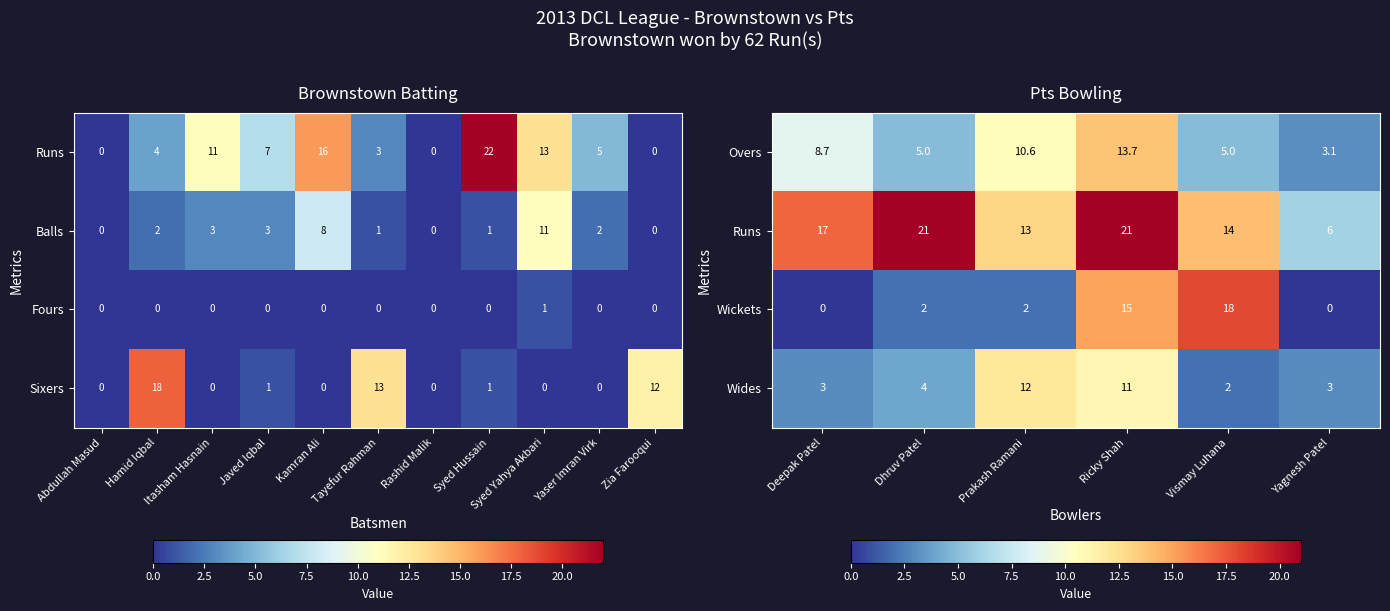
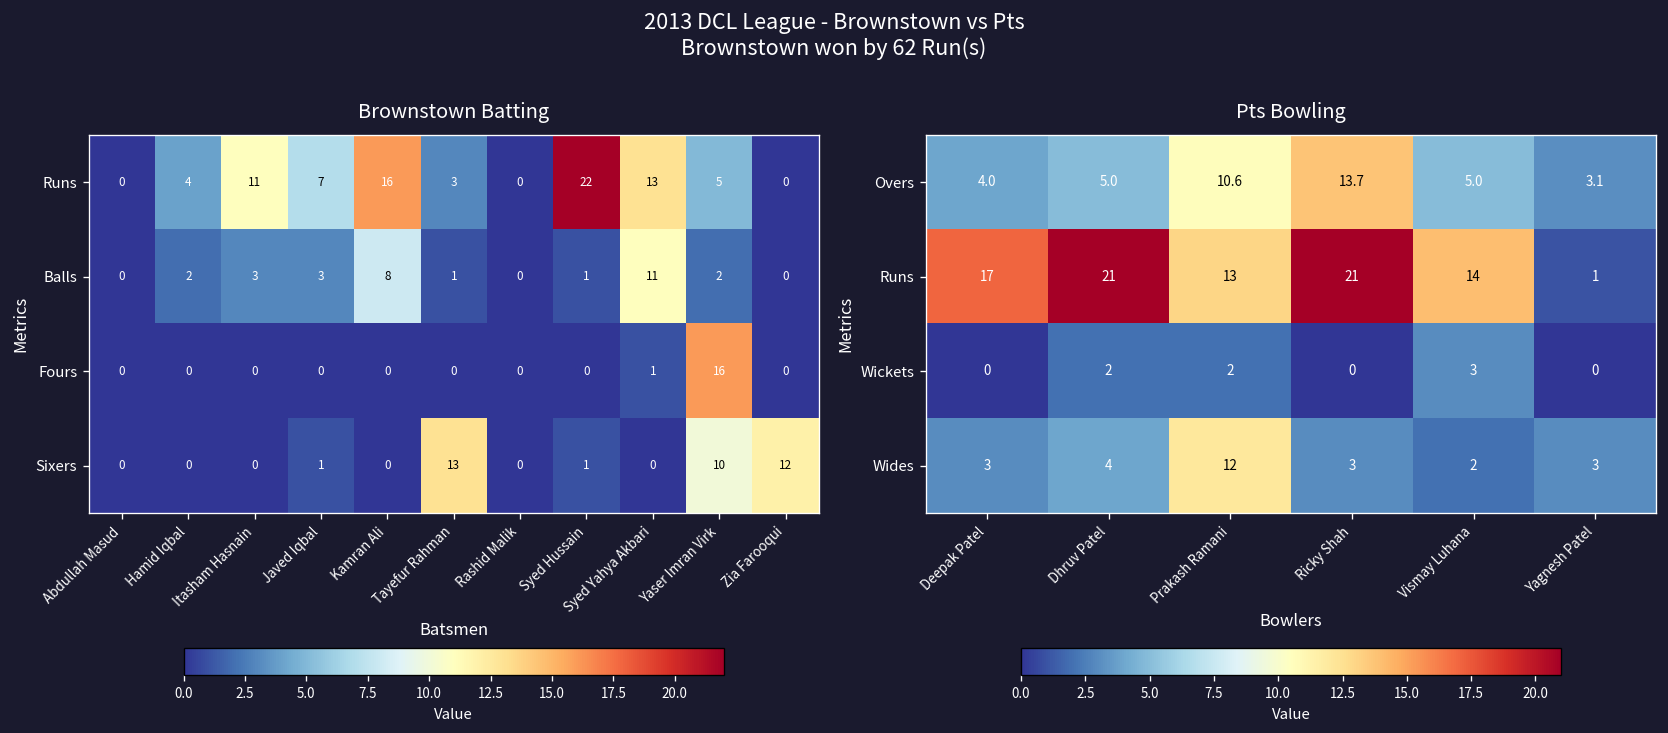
  {
    "Brownstown Batting": {
      "Runs": {
        "Abdullah Masud": 0,
        "Hamid Iqbal": 4,
        "Itasham Hasnain": 11,
        "Javed Iqbal": 7,
        "Kamran Ali": 16,
        "Tayefur Rahman": 3,
        "Rashid Malik": 0,
        "Syed Hussain": 22,
        "Syed Yahya Akbari": 13,
        "Yaser Imran Virk": 5,
        "Zia Farooqui": 0
      },
      "Balls": {
        "Abdullah Masud": 0,
        "Hamid Iqbal": 2,
        "Itasham Hasnain": 3,
        "Javed Iqbal": 3,
        "Kamran Ali": 8,
        "Tayefur Rahman": 1,
        "Rashid Malik": 0,
        "Syed Hussain": 1,
        "Syed Yahya Akbari": 11,
        "Yaser Imran Virk": 2,
        "Zia Farooqui": 0
      },
      "Fours": {
        "Abdullah Masud": 0,
        "Hamid Iqbal": 0,
        "Itasham Hasnain": 0,
        "Javed Iqbal": 0,
        "Kamran Ali": 0,
        "Tayefur Rahman": 0,
        "Rashid Malik": 0,
        "Syed Hussain": 0,
        "Syed Yahya Akbari": 1,
-       "Yaser Imran Virk": 0,
+       "Yaser Imran Virk": 16,
        "Zia Farooqui": 0
      },
      "Sixers": {
        "Abdullah Masud": 0,
-       "Hamid Iqbal": 18,
+       "Hamid Iqbal": 0,
        "Itasham Hasnain": 0,
        "Javed Iqbal": 1,
        "Kamran Ali": 0,
        "Tayefur Rahman": 13,
        "Rashid Malik": 0,
        "Syed Hussain": 1,
        "Syed Yahya Akbari": 0,
-       "Yaser Imran Virk": 0,
+       "Yaser Imran Virk": 10,
        "Zia Farooqui": 12
      }
    },
    "Pts Bowling": {
      "Overs": {
-       "Deepak Patel": 8.7,
+       "Deepak Patel": 4.0,
        "Dhruv Patel": 5.0,
        "Prakash Ramani": 10.6,
        "Ricky Shah": 13.7,
        "Vismay Luhana": 5.0,
        "Yagnesh Patel": 3.1
      },
      "Runs": {
        "Deepak Patel": 17,
        "Dhruv Patel": 21,
        "Prakash Ramani": 13,
        "Ricky Shah": 21,
        "Vismay Luhana": 14,
-       "Yagnesh Patel": 6
+       "Yagnesh Patel": 1
      },
      "Wickets": {
        "Deepak Patel": 0,
        "Dhruv Patel": 2,
        "Prakash Ramani": 2,
-       "Ricky Shah": 15,
-       "Vismay Luhana": 18,
+       "Ricky Shah": 0,
+       "Vismay Luhana": 3,
        "Yagnesh Patel": 0
      },
      "Wides": {
        "Deepak Patel": 3,
        "Dhruv Patel": 4,
        "Prakash Ramani": 12,
-       "Ricky Shah": 11,
+       "Ricky Shah": 3,
        "Vismay Luhana": 2,
        "Yagnesh Patel": 3
      }
    }
  }
